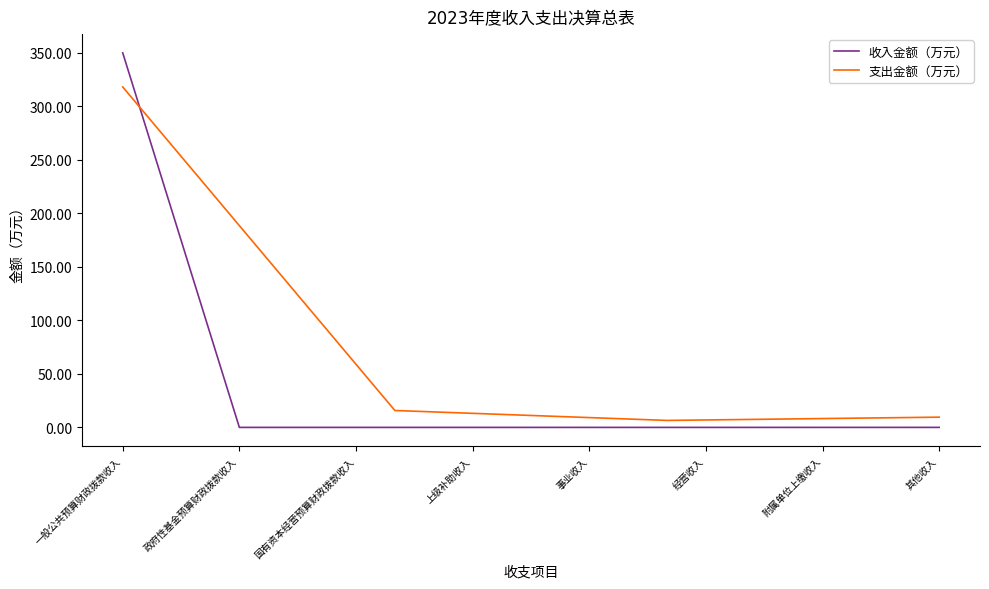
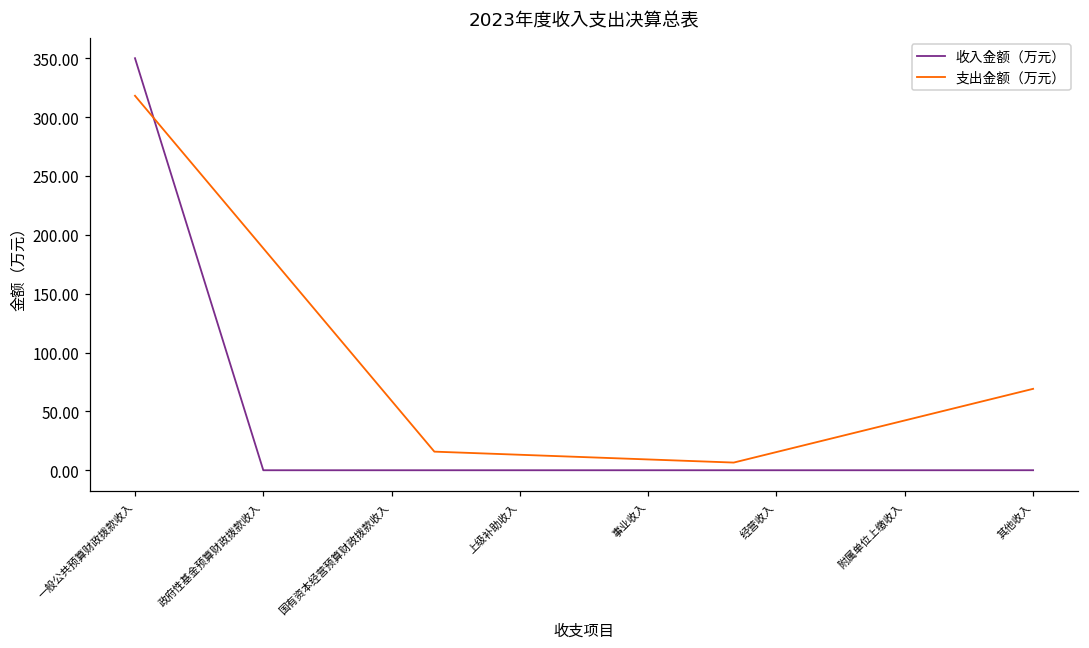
  {
    "收入金额（万元）": {
      "一般公共预算财政拨款收入": 350,
      "政府性基金预算财政拨款收入": 0,
      "国有资本经营预算财政拨款收入": 0,
      "上级补助收入": 0,
      "事业收入": 0,
      "经营收入": 0,
      "附属单位上缴收入": 0,
      "其他收入": 0
    },
    "支出金额（万元）": {
      "一般公共预算财政拨款收入": 318,
-     "其他收入": 10
+     "其他收入": 69
    }
  }
